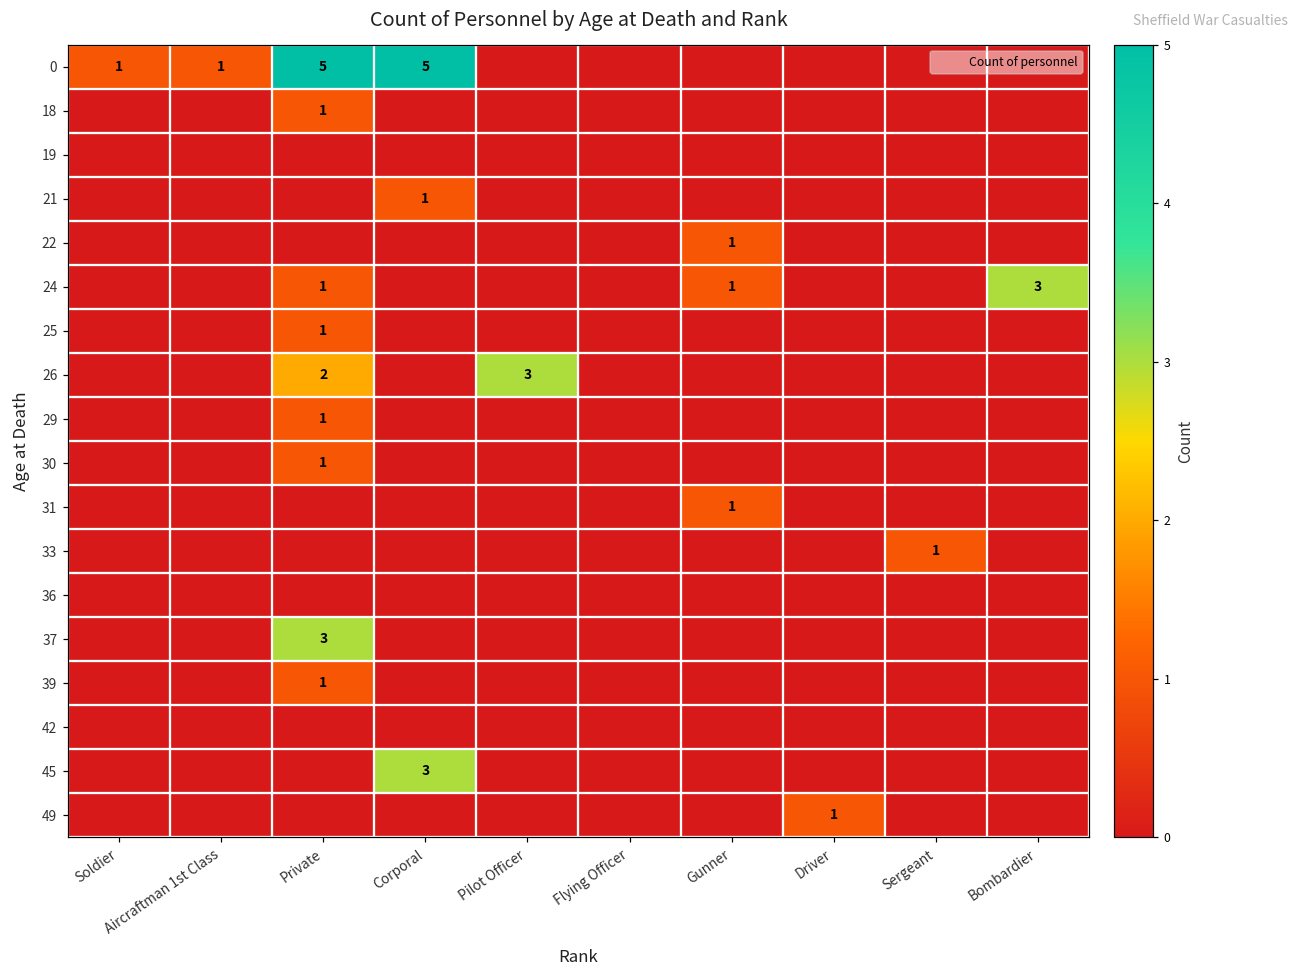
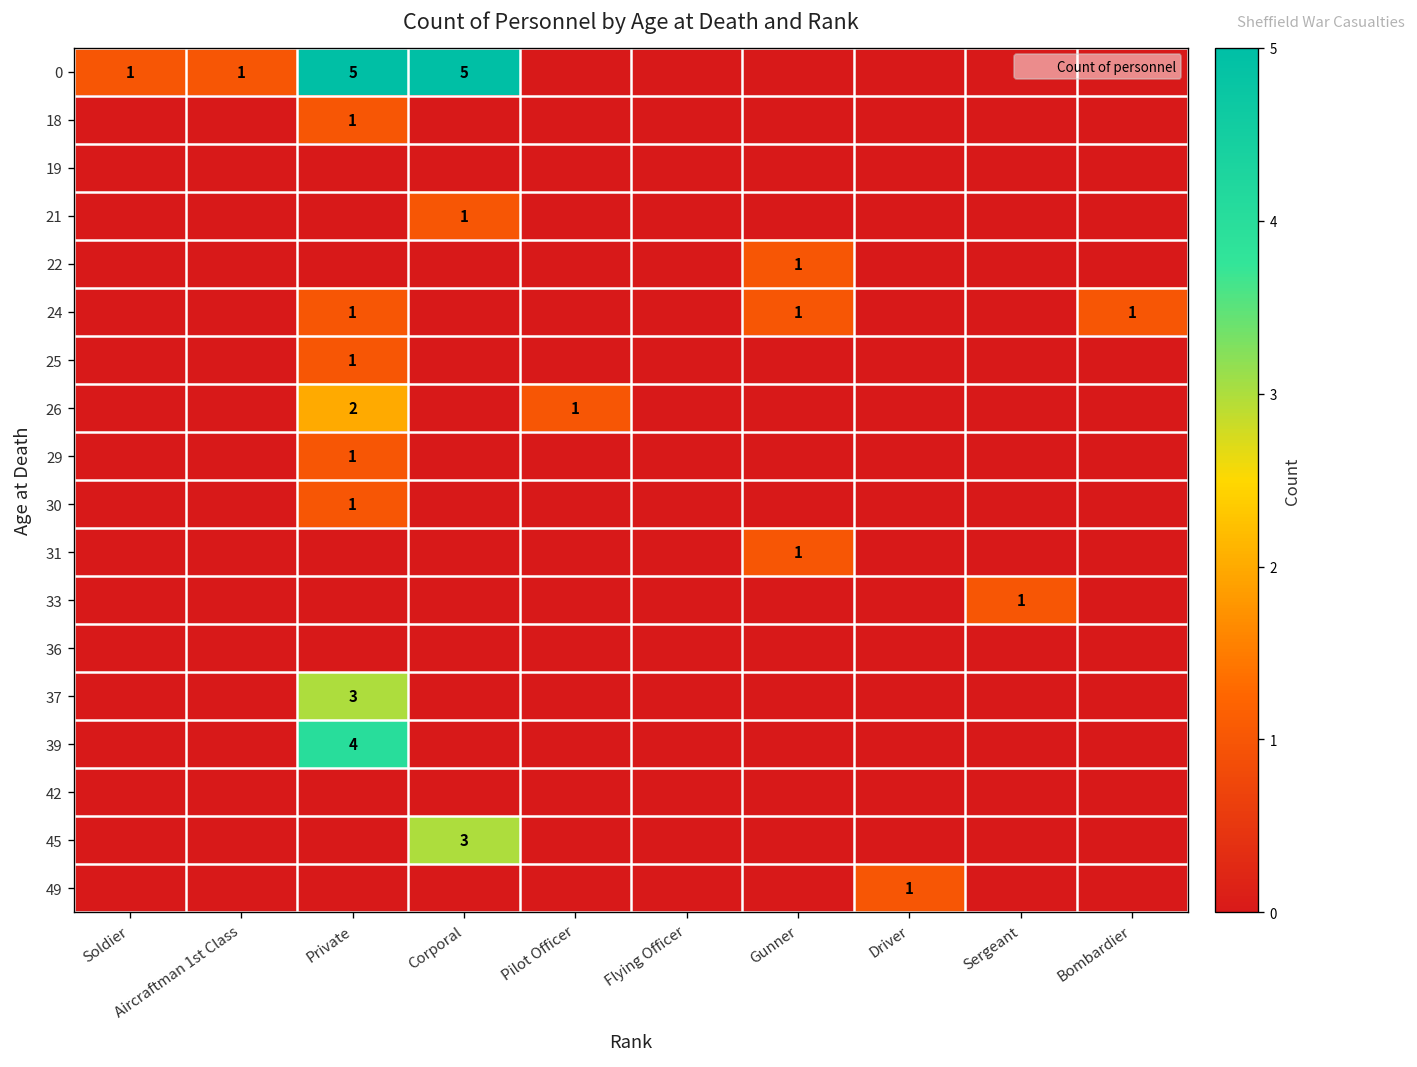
  {
    "0": {
      "Soldier": 1,
      "Aircraftman 1st Class": 1,
      "Private": 5,
      "Corporal": 5
    },
    "18": {
      "Private": 1
    },
    "21": {
      "Corporal": 1
    },
    "22": {
      "Gunner": 1
    },
    "24": {
      "Private": 1,
      "Gunner": 1,
-     "Bombardier": 3
+     "Bombardier": 1
    },
    "25": {
      "Private": 1
    },
    "26": {
      "Private": 2,
-     "Pilot Officer": 3
+     "Pilot Officer": 1
    },
    "29": {
      "Private": 1
    },
    "30": {
      "Private": 1
    },
    "31": {
      "Gunner": 1
    },
    "33": {
      "Sergeant": 1
    },
    "37": {
      "Private": 3
    },
    "39": {
-     "Private": 1
+     "Private": 4
    },
    "45": {
      "Corporal": 3
    },
    "49": {
      "Driver": 1
    }
  }
